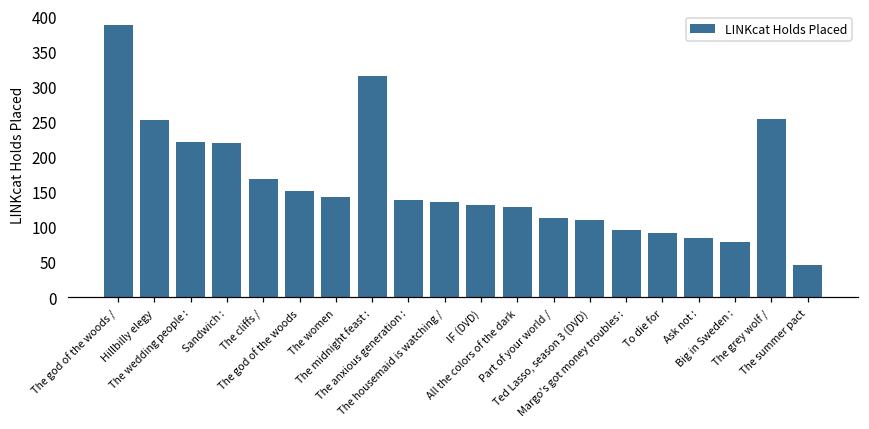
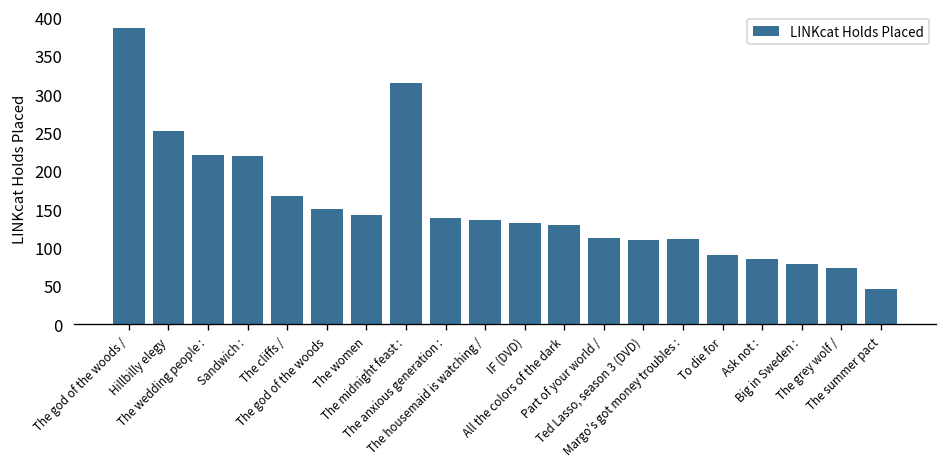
  {
    "The god of the woods /": 390,
    "Hillbilly elegy": 250,
    "The wedding people :": 220,
    "Sandwich :": 220,
    "The cliffs /": 170,
    "The god of the woods": 150,
    "The women": 140,
    "The midnight feast :": 320,
    "The anxious generation :": 140,
    "The housemaid is watching /": 140,
    "IF (DVD)": 130,
    "All the colors of the dark": 130,
    "Part of your world /": 110,
    "Ted Lasso, season 3 (DVD)": 110,
-   "Margo's got money troubles :": 100,
+   "Margo's got money troubles :": 110,
    "To die for": 90,
    "Ask not :": 90,
    "Big in Sweden :": 80,
-   "The grey wolf /": 250,
+   "The grey wolf /": 70,
    "The summer pact": 50
  }
